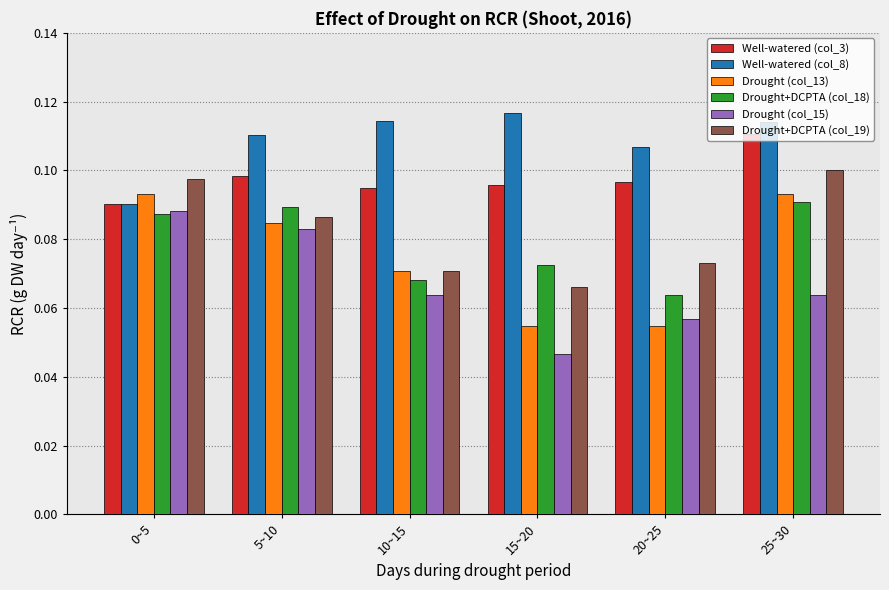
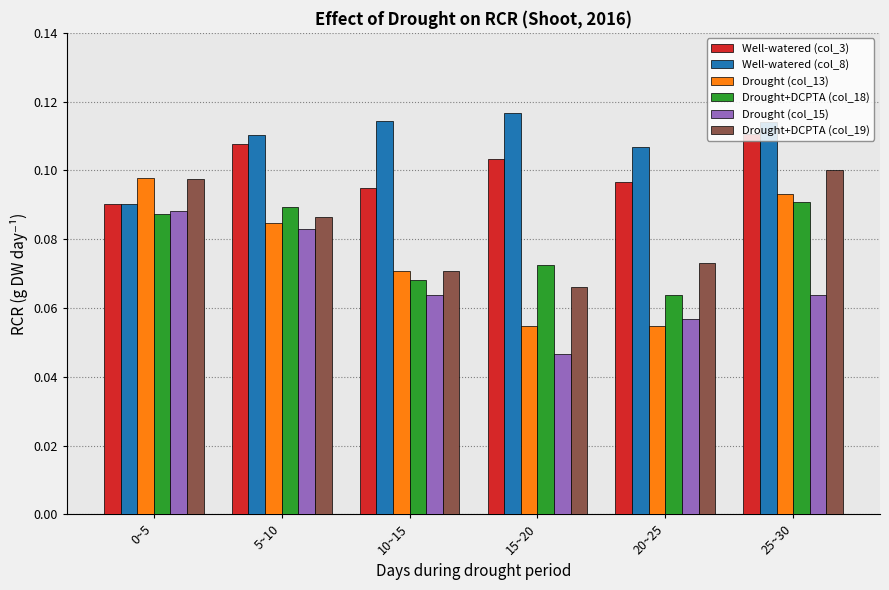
  {
    "Well-watered (col_3)": {
      "0~5": 0.090,
-     "5~10": 0.098,
+     "5~10": 0.108,
      "10~15": 0.095,
-     "15~20": 0.096,
+     "15~20": 0.103,
      "20~25": 0.097
    },
    "Well-watered (col_8)": {
      "0~5": 0.090,
      "5~10": 0.110,
      "10~15": 0.115,
      "15~20": 0.117,
      "20~25": 0.107
    },
    "Drought (col_13)": {
-     "0~5": 0.093,
+     "0~5": 0.098,
      "5~10": 0.085,
      "10~15": 0.071,
      "15~20": 0.055,
      "20~25": 0.055,
      "25~30": 0.093
    },
    "Drought+DCPTA (col_18)": {
      "0~5": 0.087,
      "5~10": 0.089,
      "10~15": 0.068,
      "15~20": 0.073,
      "20~25": 0.064,
      "25~30": 0.091
    },
    "Drought (col_15)": {
      "0~5": 0.088,
      "5~10": 0.083,
      "10~15": 0.064,
      "15~20": 0.047,
      "20~25": 0.057,
      "25~30": 0.064
    },
    "Drought+DCPTA (col_19)": {
      "0~5": 0.097,
      "5~10": 0.087,
      "10~15": 0.071,
      "15~20": 0.066,
      "20~25": 0.073,
      "25~30": 0.100
    }
  }
